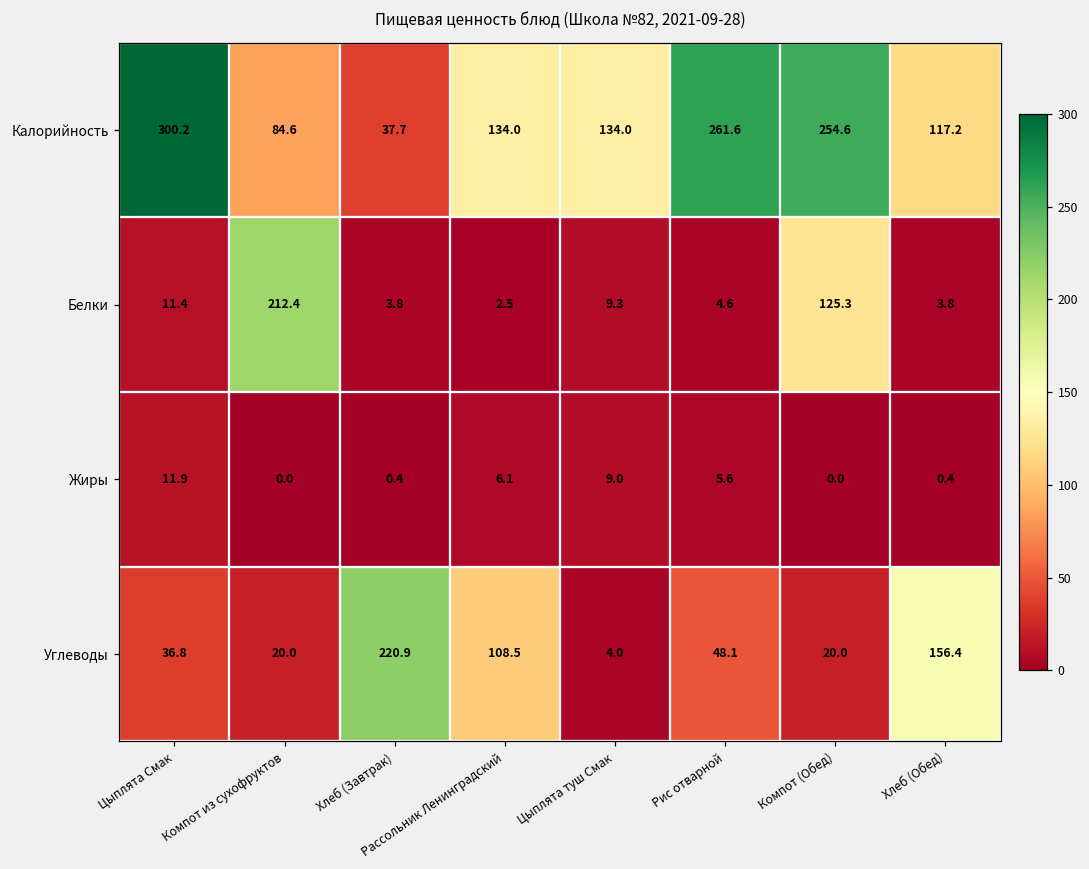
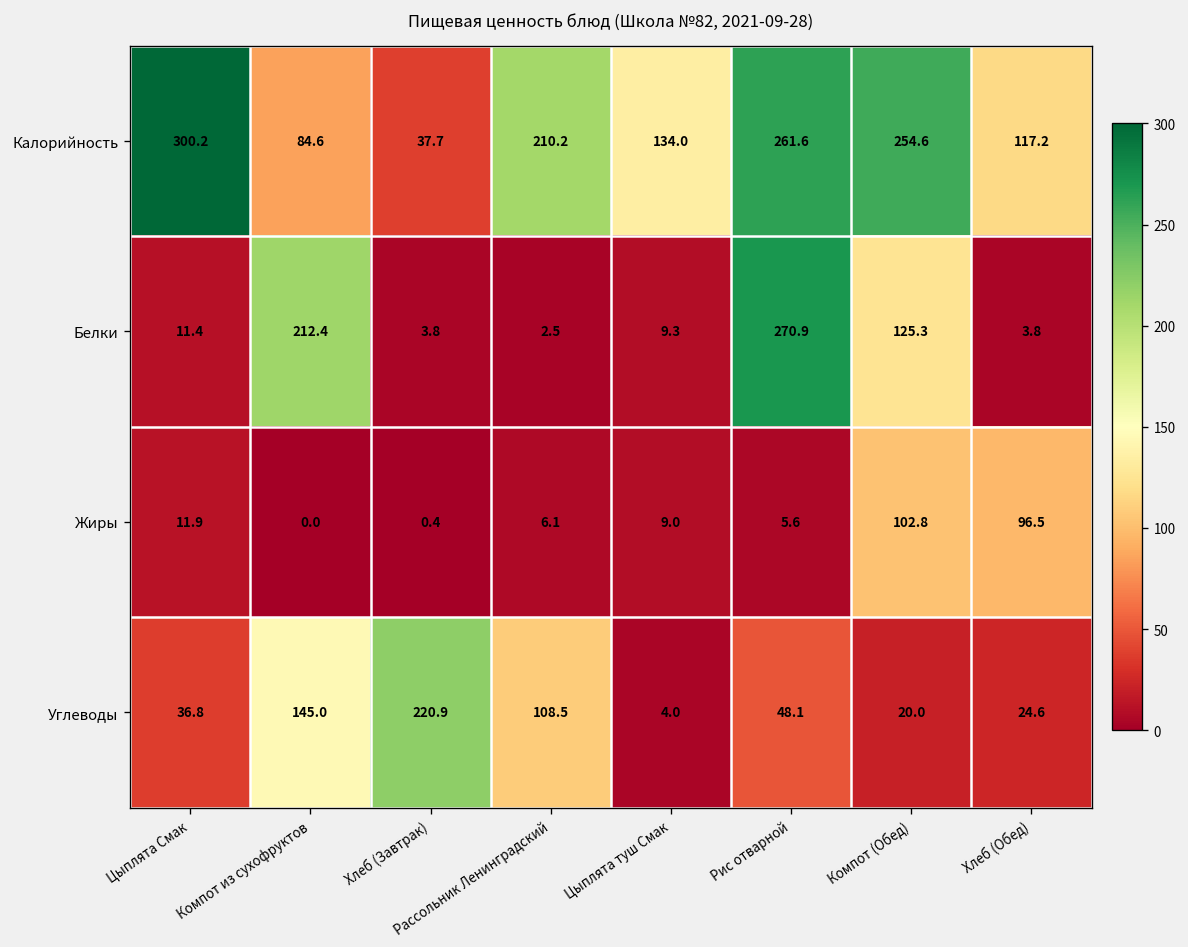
  {
    "Калорийность": {
      "Цыплята Смак": 300.2,
      "Компот из сухофруктов": 84.6,
      "Хлеб (Завтрак)": 37.7,
-     "Рассольник Ленинградский": 134.0,
+     "Рассольник Ленинградский": 210.2,
      "Цыплята туш Смак": 134.0,
      "Рис отварной": 261.6,
      "Компот (Обед)": 254.6,
      "Хлеб (Обед)": 117.2
    },
    "Белки": {
      "Цыплята Смак": 11.4,
      "Компот из сухофруктов": 212.4,
      "Хлеб (Завтрак)": 3.8,
      "Рассольник Ленинградский": 2.5,
      "Цыплята туш Смак": 9.3,
-     "Рис отварной": 4.6,
+     "Рис отварной": 270.9,
      "Компот (Обед)": 125.3,
      "Хлеб (Обед)": 3.8
    },
    "Жиры": {
      "Цыплята Смак": 11.9,
      "Компот из сухофруктов": 0.0,
      "Хлеб (Завтрак)": 0.4,
      "Рассольник Ленинградский": 6.1,
      "Цыплята туш Смак": 9.0,
      "Рис отварной": 5.6,
-     "Компот (Обед)": 0.0,
-     "Хлеб (Обед)": 0.4
+     "Компот (Обед)": 102.8,
+     "Хлеб (Обед)": 96.5
    },
    "Углеводы": {
      "Цыплята Смак": 36.8,
-     "Компот из сухофруктов": 20.0,
+     "Компот из сухофруктов": 145.0,
      "Хлеб (Завтрак)": 220.9,
      "Рассольник Ленинградский": 108.5,
      "Цыплята туш Смак": 4.0,
      "Рис отварной": 48.1,
      "Компот (Обед)": 20.0,
-     "Хлеб (Обед)": 156.4
+     "Хлеб (Обед)": 24.6
    }
  }
